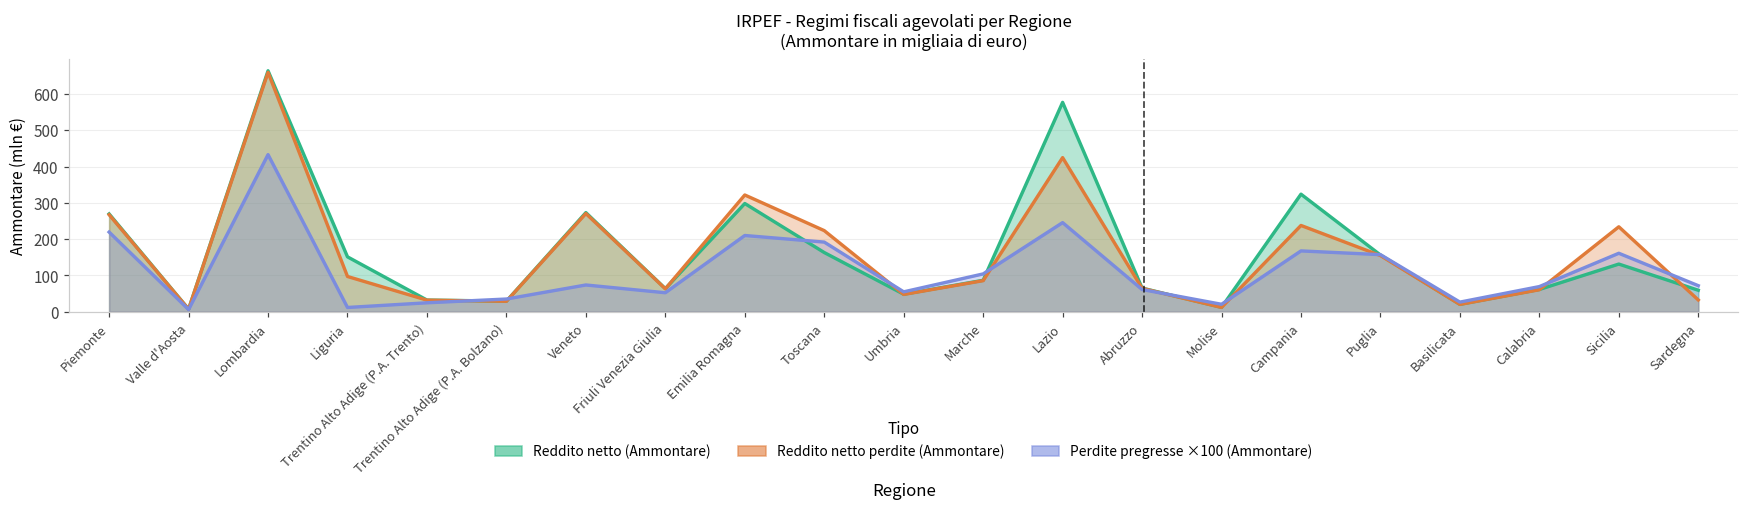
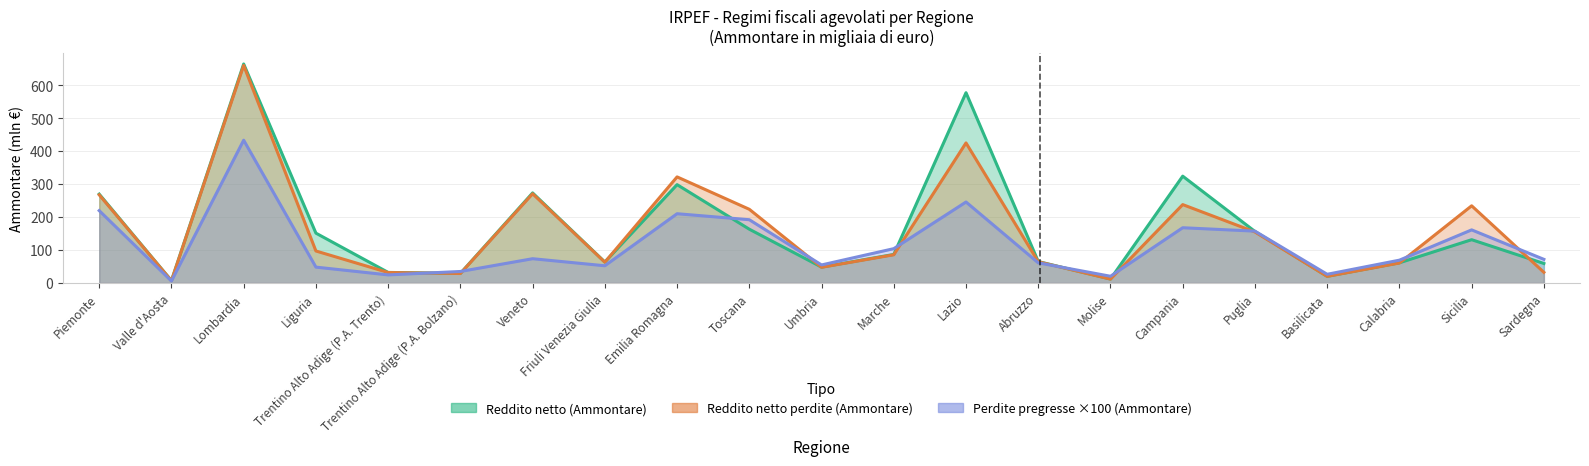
  {
    "Reddito netto (Ammontare)": {
      "Liguria": 150,
      "Emilia Romagna": 300,
      "Toscana": 160,
      "Lazio": 580,
      "Campania": 320,
      "Sicilia": 130,
      "Sardegna": 60
    },
    "Reddito netto perdite (Ammontare)": {
      "Liguria": 100,
      "Emilia Romagna": 320,
      "Toscana": 220,
      "Lazio": 420,
      "Campania": 240,
      "Sicilia": 230,
      "Sardegna": 30
    },
    "Perdite pregresse ×100 (Ammontare)": {
      "Piemonte": 220,
      "Lombardia": 430,
-     "Liguria": 10,
+     "Liguria": 50,
      "Veneto": 70,
      "Friuli Venezia Giulia": 50,
      "Emilia Romagna": 210,
      "Toscana": 190,
      "Marche": 100,
      "Lazio": 250,
      "Molise": 20,
      "Campania": 170,
      "Calabria": 70,
      "Sicilia": 160,
      "Sardegna": 70
    }
  }
